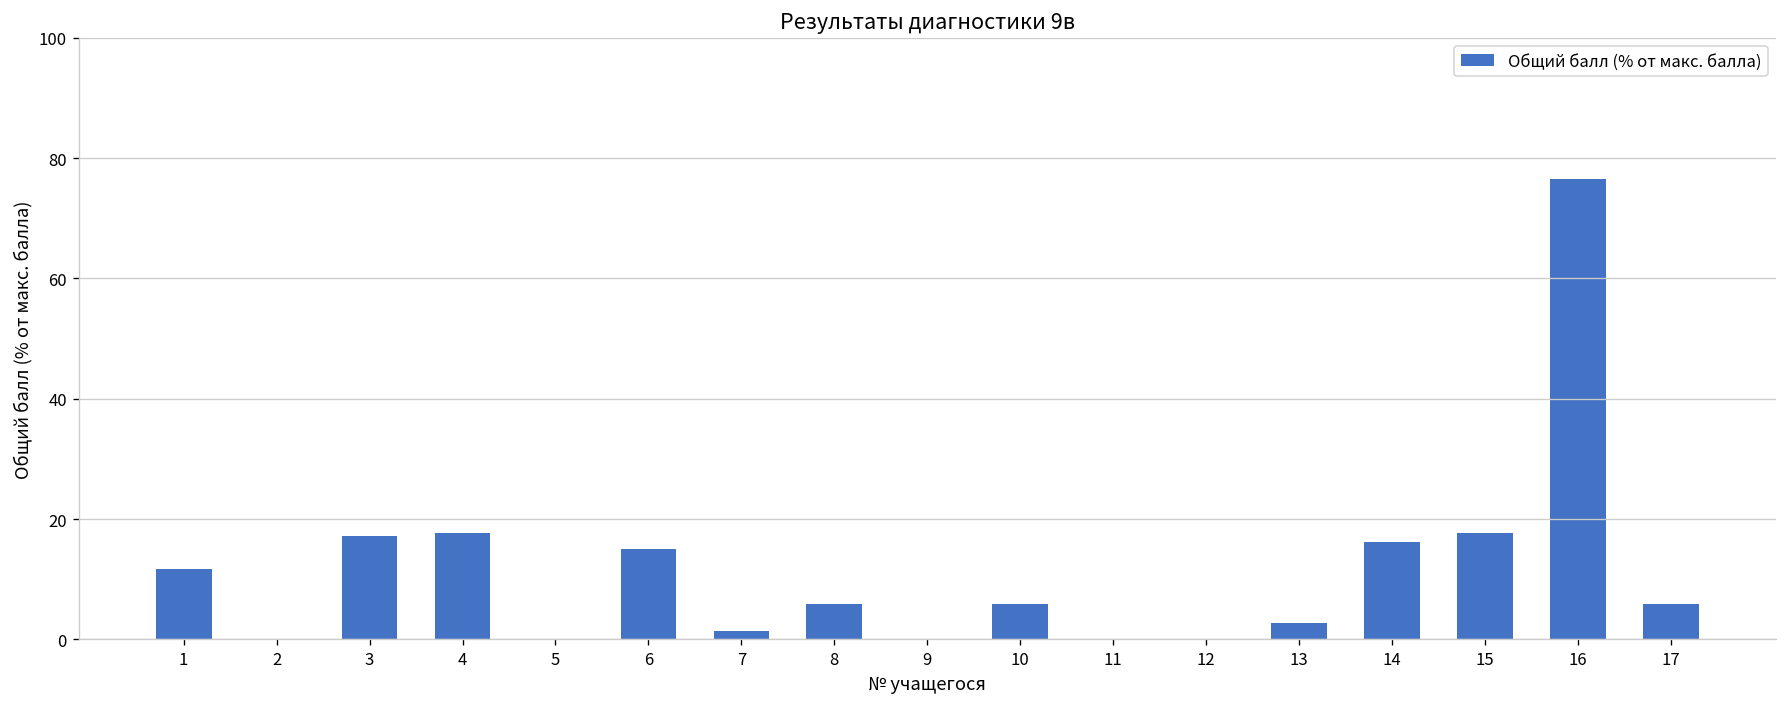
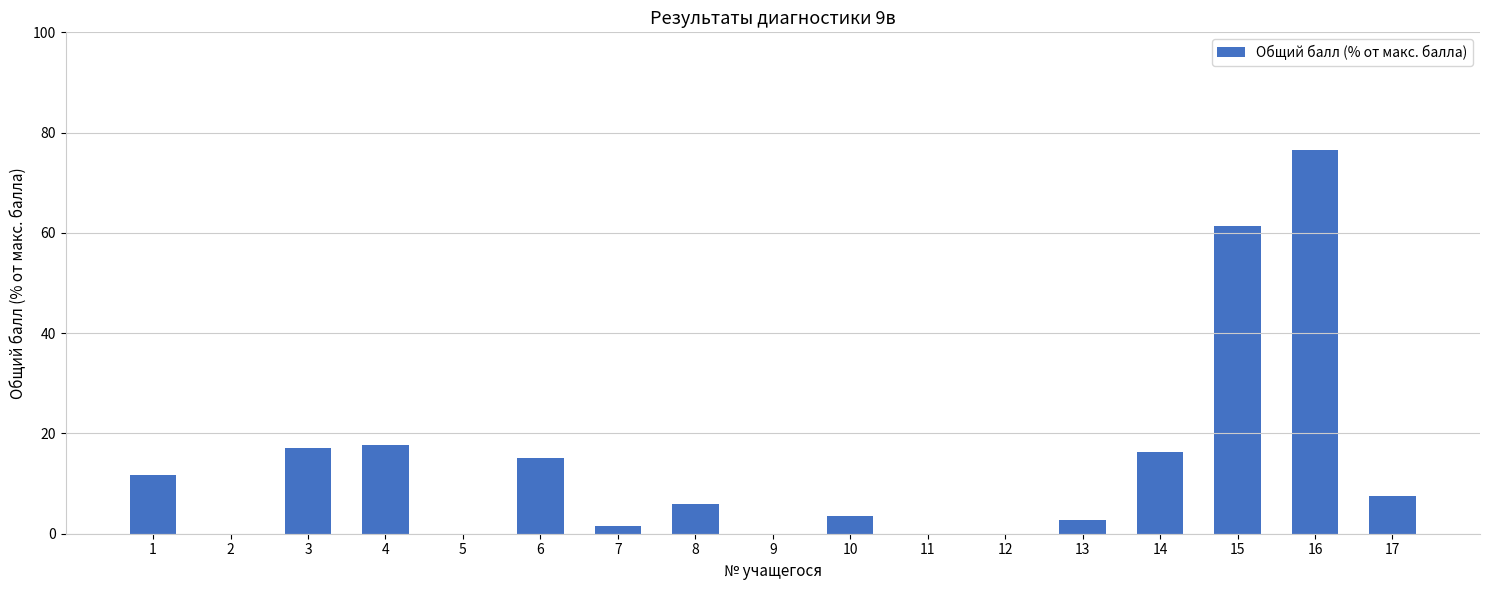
  {
    "1": 12,
    "2": 0,
    "3": 17,
    "4": 18,
    "5": 0,
    "6": 15,
    "7": 1,
    "8": 6,
    "9": 0,
-   "10": 6,
+   "10": 4,
    "11": 0,
    "12": 0,
    "13": 3,
    "14": 16,
-   "15": 18,
+   "15": 61,
    "16": 76,
-   "17": 6
+   "17": 8
  }
